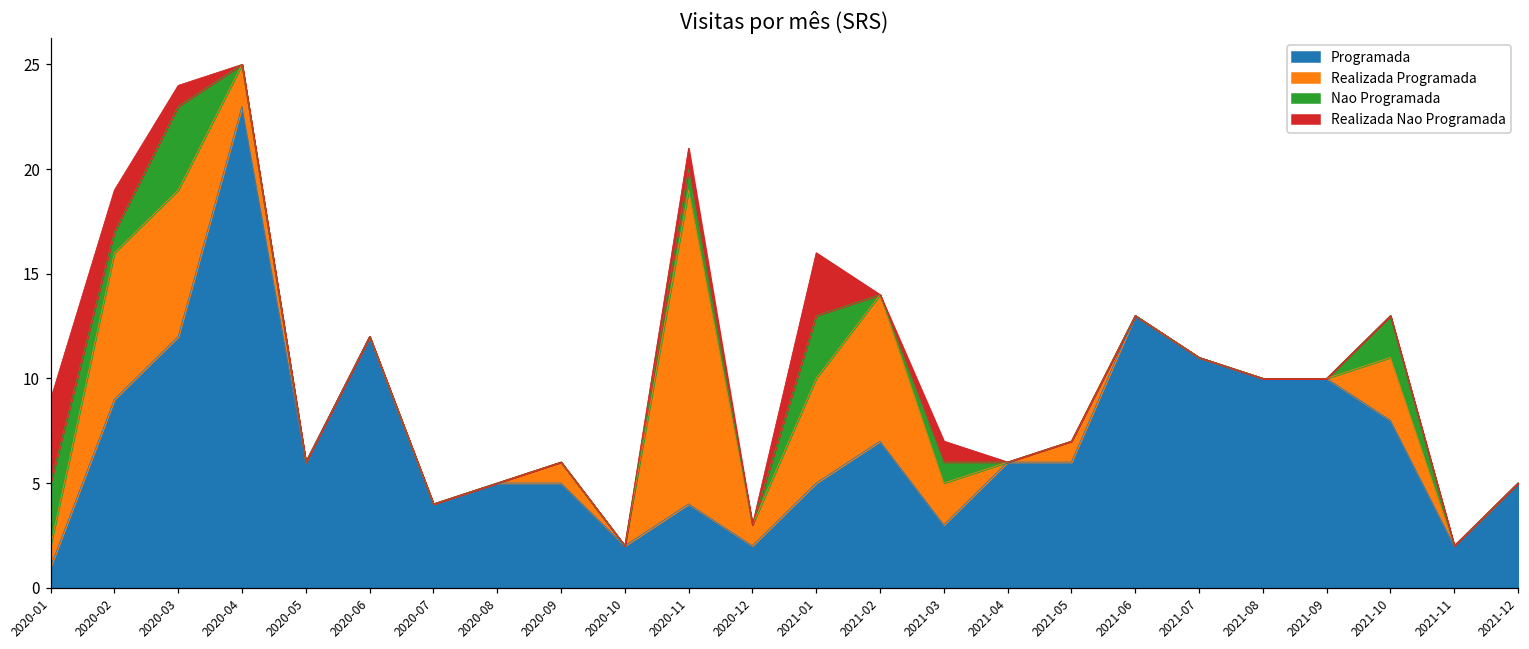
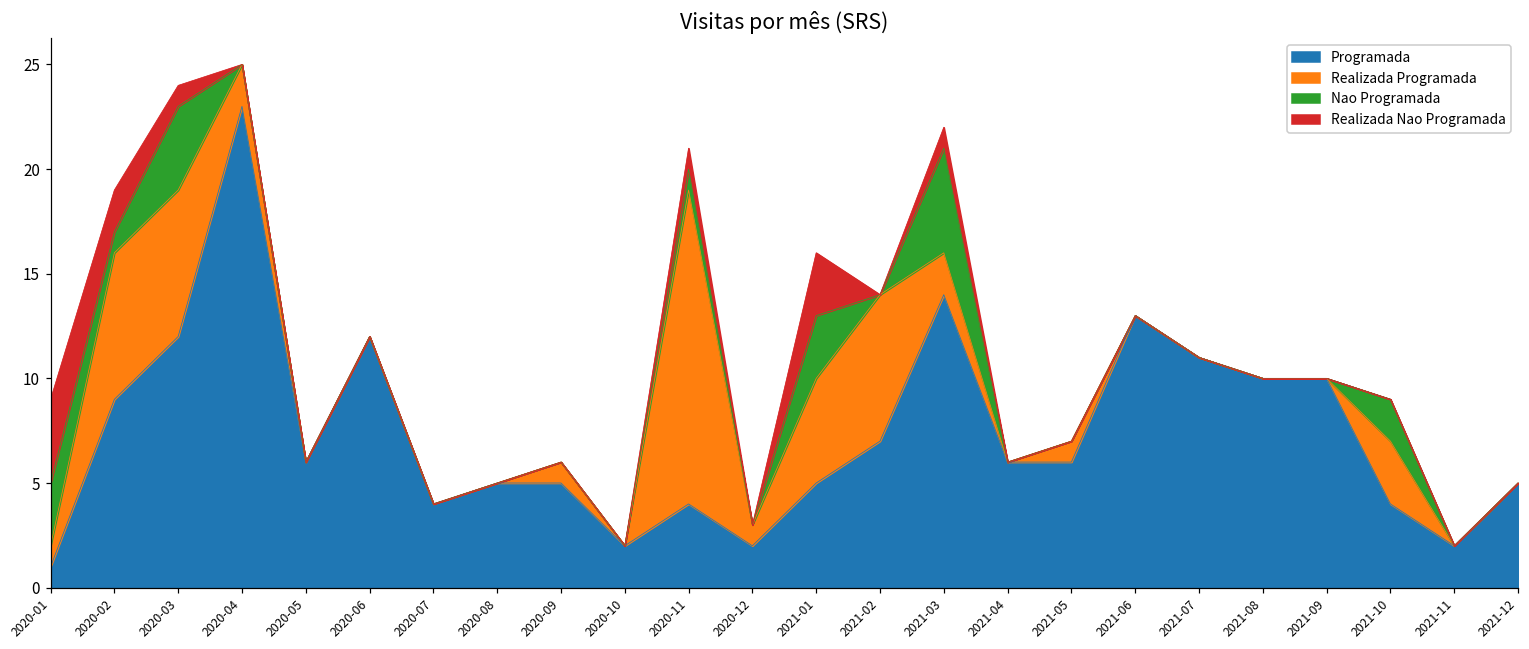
  {
    "Programada": {
      "2020-01": 1,
      "2020-02": 9,
      "2020-03": 12,
      "2020-04": 23,
      "2020-09": 5,
      "2020-11": 4,
      "2020-12": 2,
      "2021-01": 5,
      "2021-02": 7,
-     "2021-03": 3,
+     "2021-03": 14,
      "2021-05": 6,
-     "2021-10": 8
+     "2021-10": 4
    },
    "Realizada Programada": {
      "2020-01": 2,
      "2020-02": 16,
      "2020-03": 19,
      "2020-11": 19,
      "2021-01": 10
    },
    "Nao Programada": {
      "2020-01": 5,
      "2020-02": 17,
      "2020-03": 23,
      "2020-11": 20,
      "2021-01": 13,
-     "2021-03": 1
+     "2021-03": 5
    },
    "Realizada Nao Programada": {
      "2020-01": 4,
      "2020-02": 2,
      "2020-03": 1,
      "2020-11": 1,
      "2021-01": 3,
      "2021-03": 1
    }
  }
